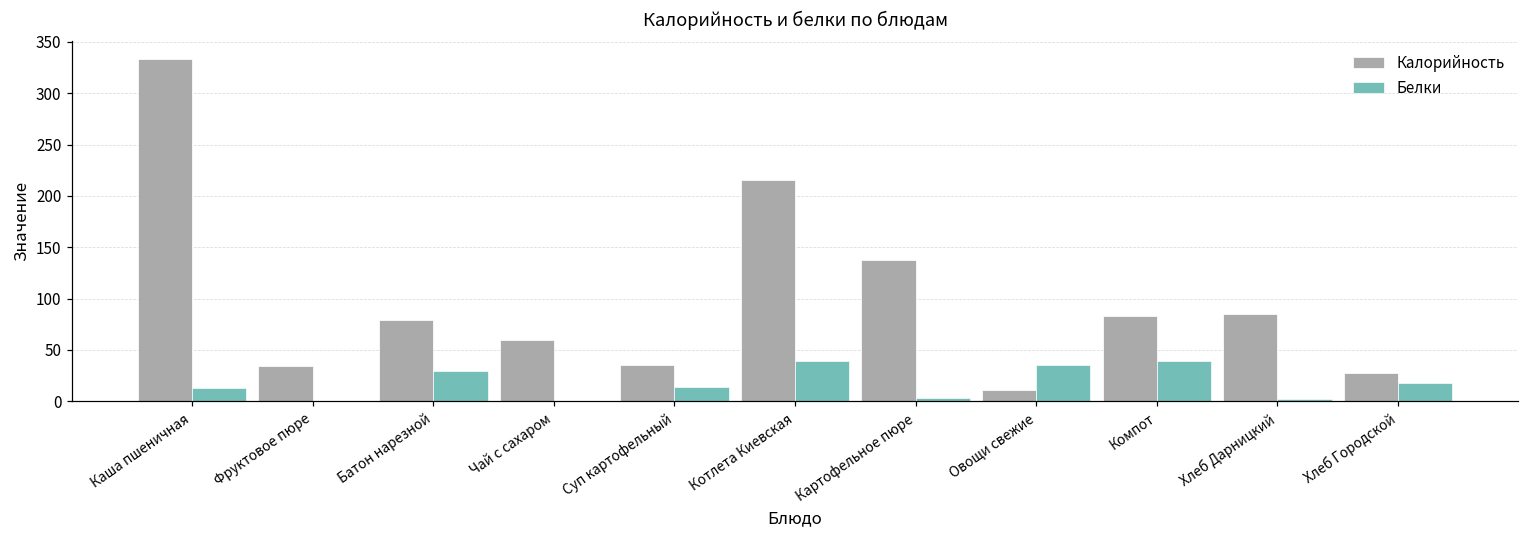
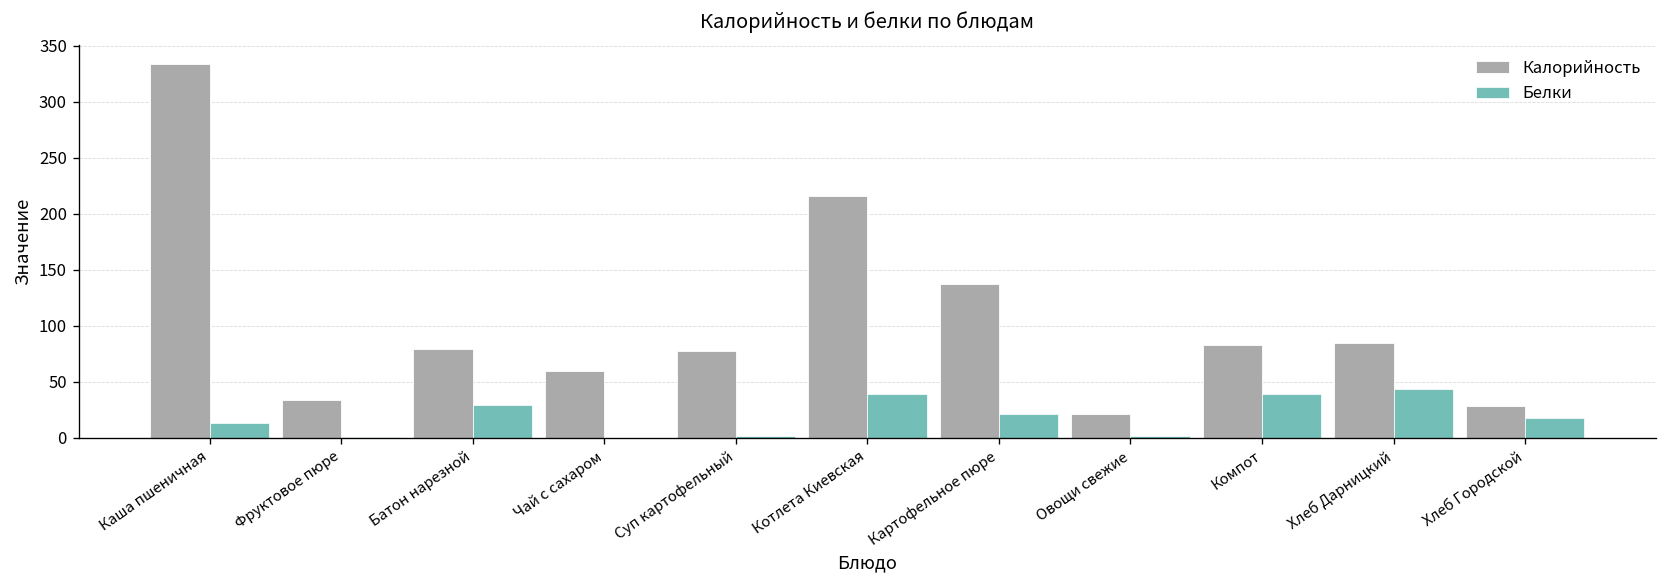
  {
    "Калорийность": {
      "Каша пшеничная": 330,
      "Фруктовое пюре": 30,
      "Батон нарезной": 80,
      "Чай с сахаром": 60,
-     "Суп картофельный": 40,
+     "Суп картофельный": 80,
      "Котлета Киевская": 220,
      "Картофельное пюре": 140,
-     "Овощи свежие": 10,
+     "Овощи свежие": 20,
      "Компот": 80,
      "Хлеб Дарницкий": 90,
      "Хлеб Городской": 30
    },
    "Белки": {
      "Каша пшеничная": 10,
      "Батон нарезной": 30,
-     "Суп картофельный": 10,
+     "Суп картофельный": 0,
      "Котлета Киевская": 40,
-     "Картофельное пюре": 0,
-     "Овощи свежие": 40,
+     "Картофельное пюре": 20,
+     "Овощи свежие": 0,
      "Компот": 40,
-     "Хлеб Дарницкий": 0,
+     "Хлеб Дарницкий": 40,
      "Хлеб Городской": 20
    }
  }
